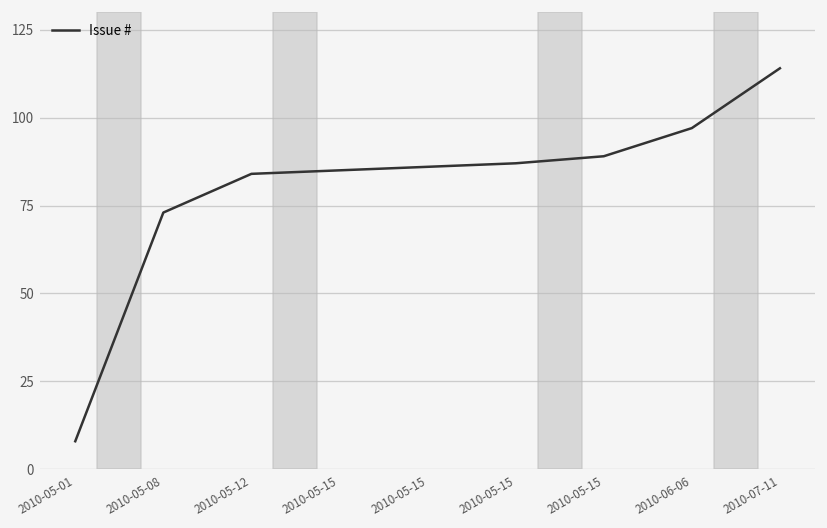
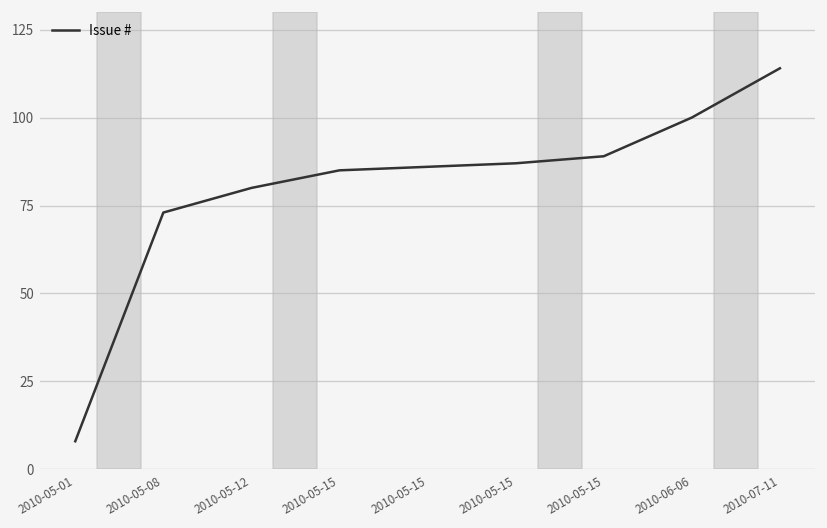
  {
    "2010-05-01": 8,
    "2010-05-08": 73,
-   "2010-05-12": 84,
-   "2010-06-06": 97,
+   "2010-05-12": 80,
+   "2010-06-06": 100,
    "2010-07-11": 114
  }
